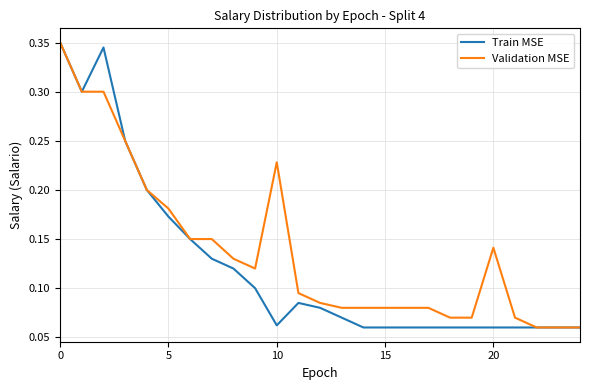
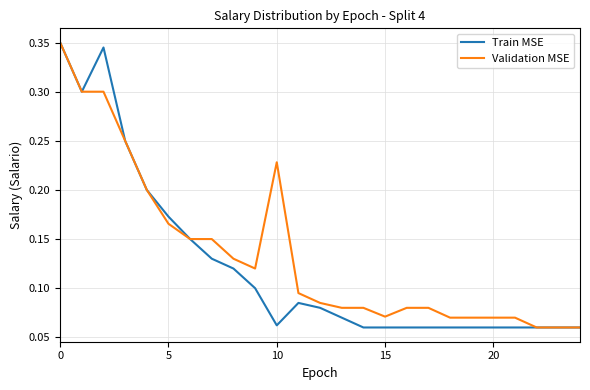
  {
    "Train MSE": {
      "5": 0.17,
      "10": 0.06,
      "15": 0.06,
      "20": 0.06
    },
    "Validation MSE": {
-     "5": 0.18,
+     "5": 0.17,
      "10": 0.23,
-     "15": 0.08,
-     "20": 0.14
+     "15": 0.07,
+     "20": 0.07
    }
  }
